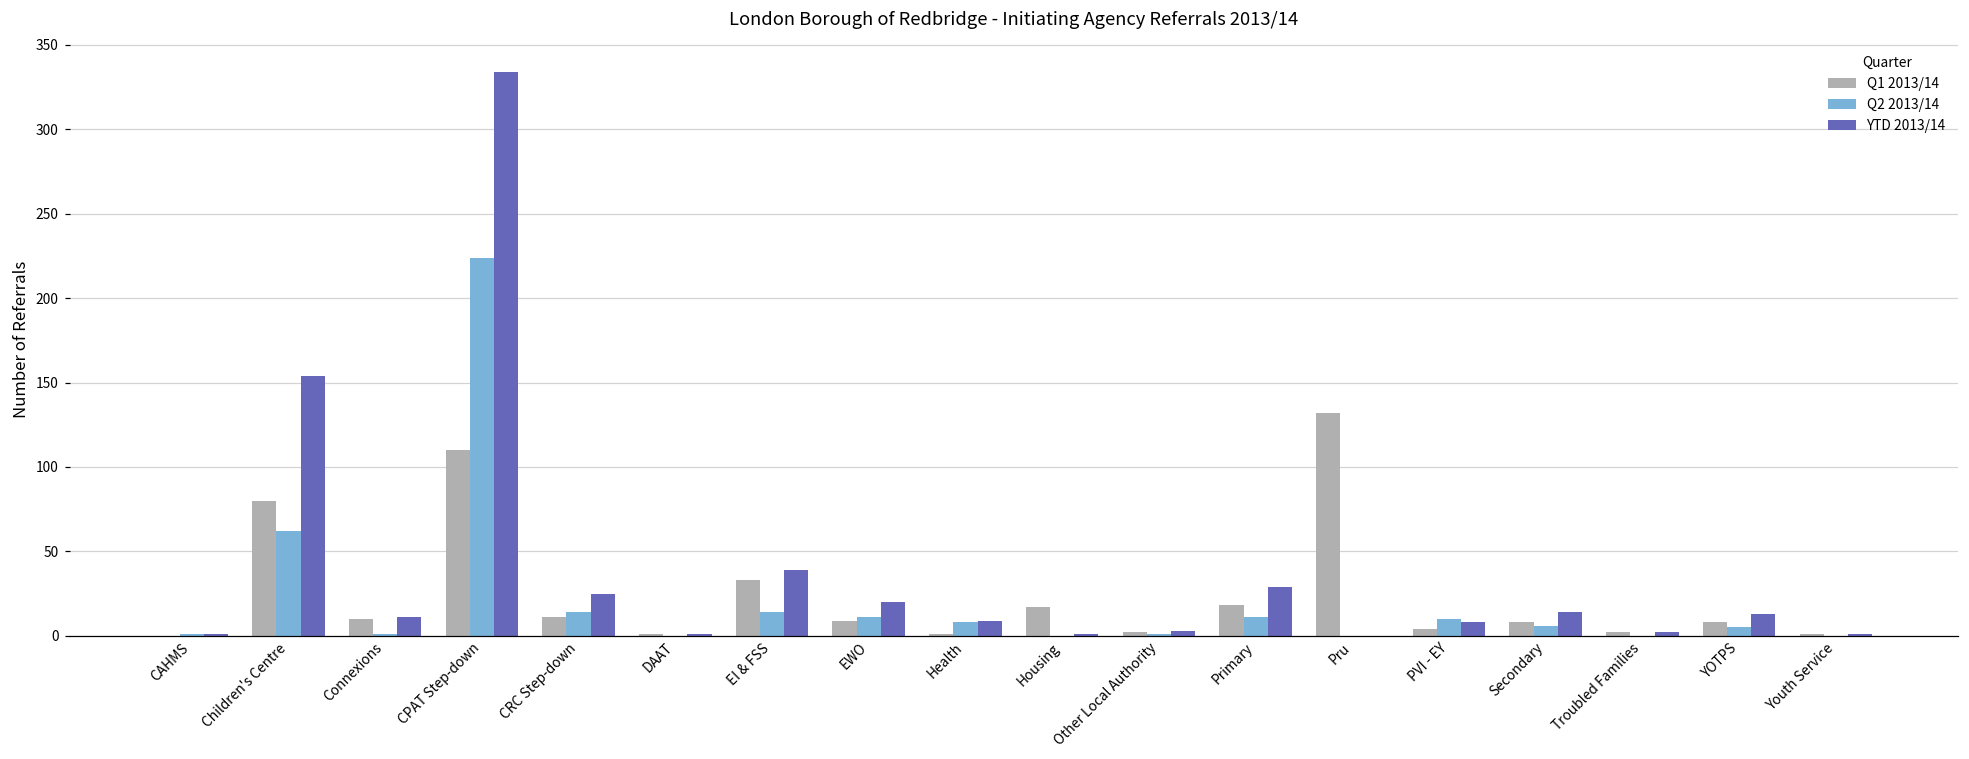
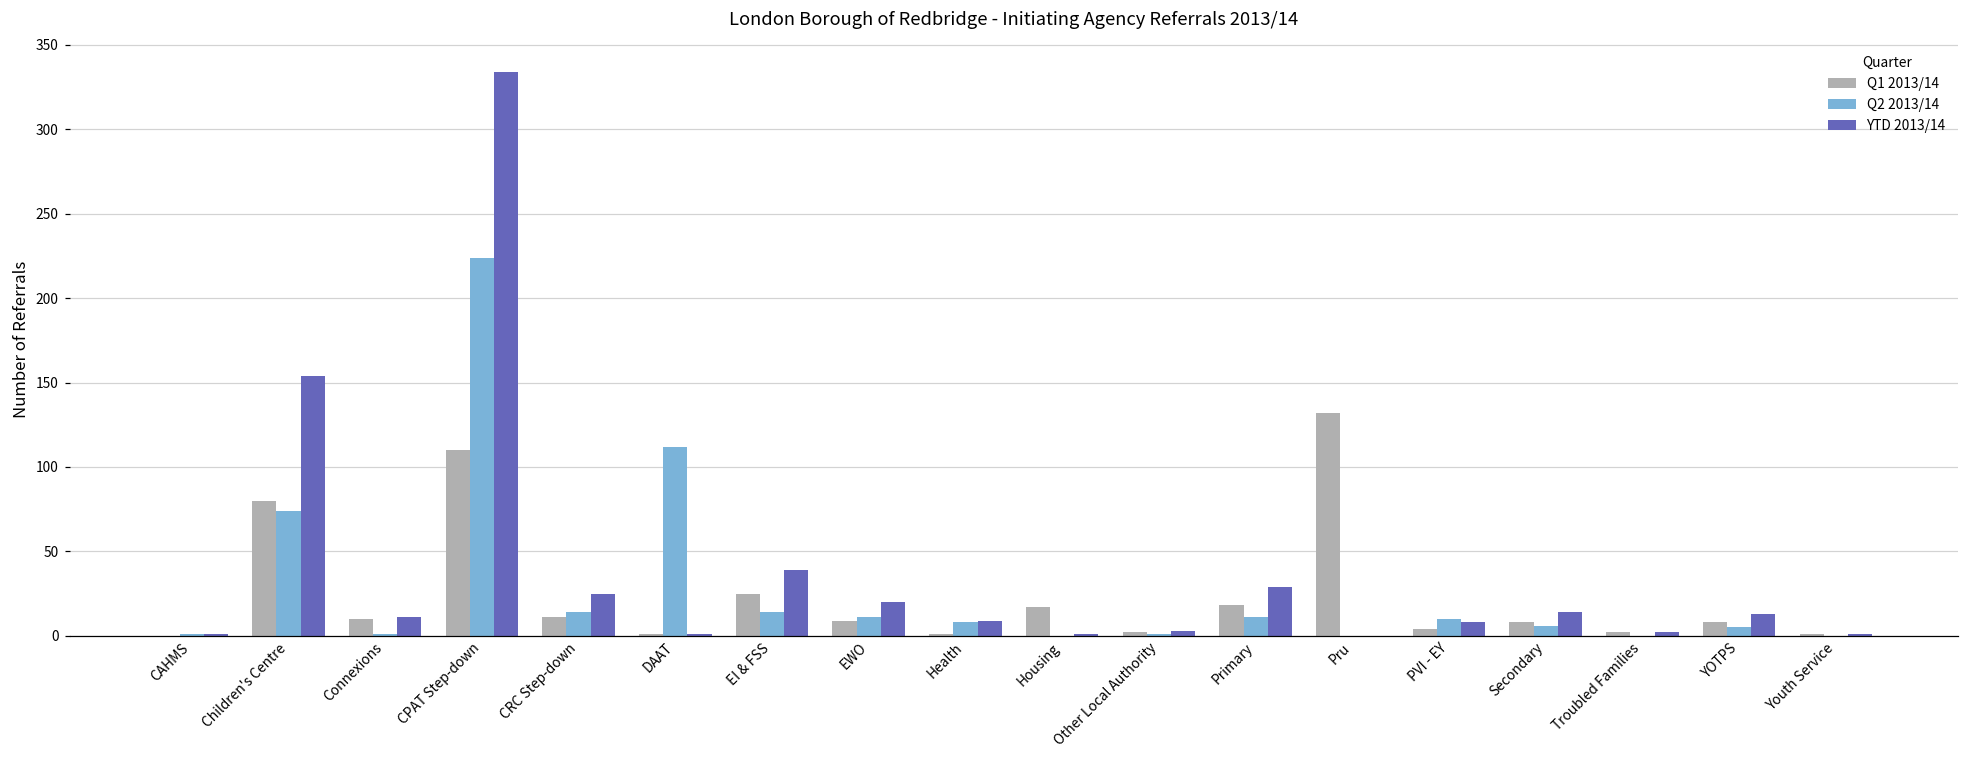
  {
    "Q1 2013/14": {
      "CAHMS": 0,
      "Children's Centre": 80,
      "Connexions": 10,
      "CPAT Step-down": 110,
      "CRC Step-down": 11,
-     "EI & FSS": 33,
+     "EI & FSS": 25,
      "EWO": 9,
      "Housing": 17,
      "Other Local Authority": 2,
      "Primary": 18,
      "Pru": 132,
      "PVI - EY": 4,
      "Secondary": 8,
      "Troubled Families": 2,
      "YOTPS": 8
    },
    "Q2 2013/14": {
-     "Children's Centre": 62,
+     "Children's Centre": 74,
      "CPAT Step-down": 224,
      "CRC Step-down": 14,
-     "DAAT": 0,
+     "DAAT": 112,
      "EI & FSS": 14,
      "EWO": 11,
      "Health": 8,
      "Housing": 0,
      "Primary": 11,
      "Pru": 0,
      "PVI - EY": 10,
      "Secondary": 6,
      "Troubled Families": 0,
      "YOTPS": 5,
      "Youth Service": 0
    },
    "YTD 2013/14": {
      "Children's Centre": 154,
      "Connexions": 11,
      "CPAT Step-down": 334,
      "CRC Step-down": 25,
      "EI & FSS": 39,
      "EWO": 20,
      "Health": 9,
      "Other Local Authority": 3,
      "Primary": 29,
      "Pru": 0,
      "PVI - EY": 8,
      "Secondary": 14,
      "Troubled Families": 2,
      "YOTPS": 13
    }
  }
